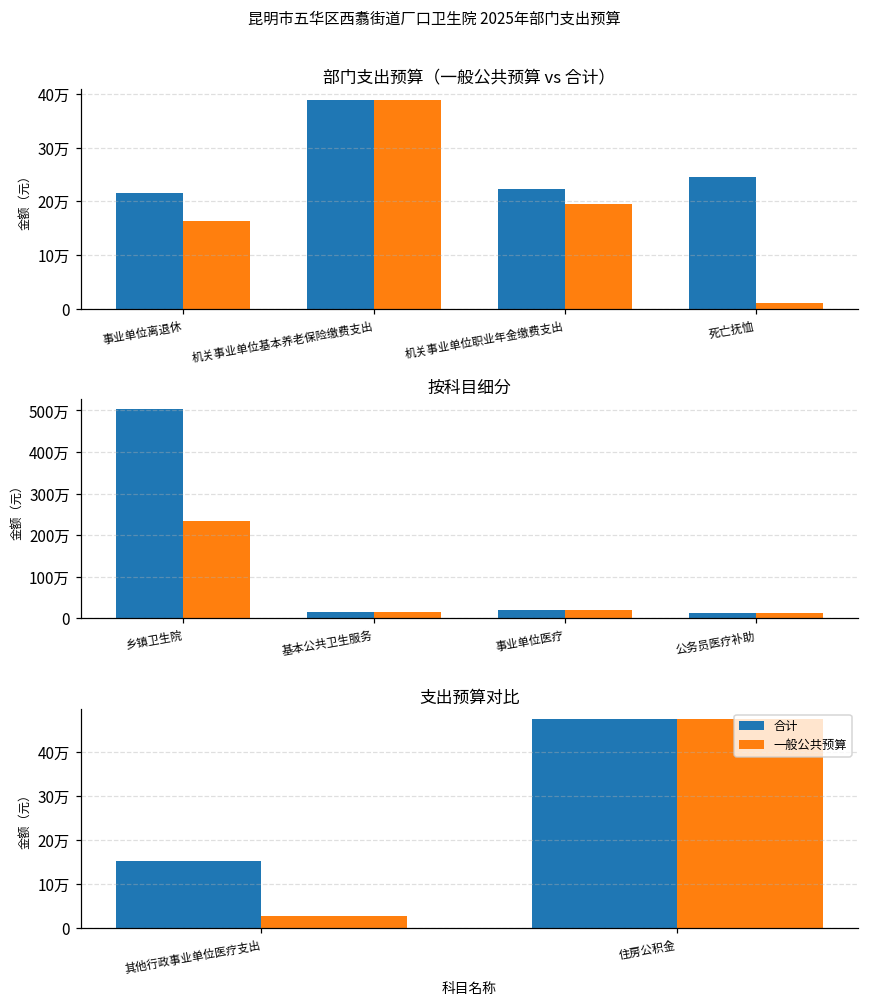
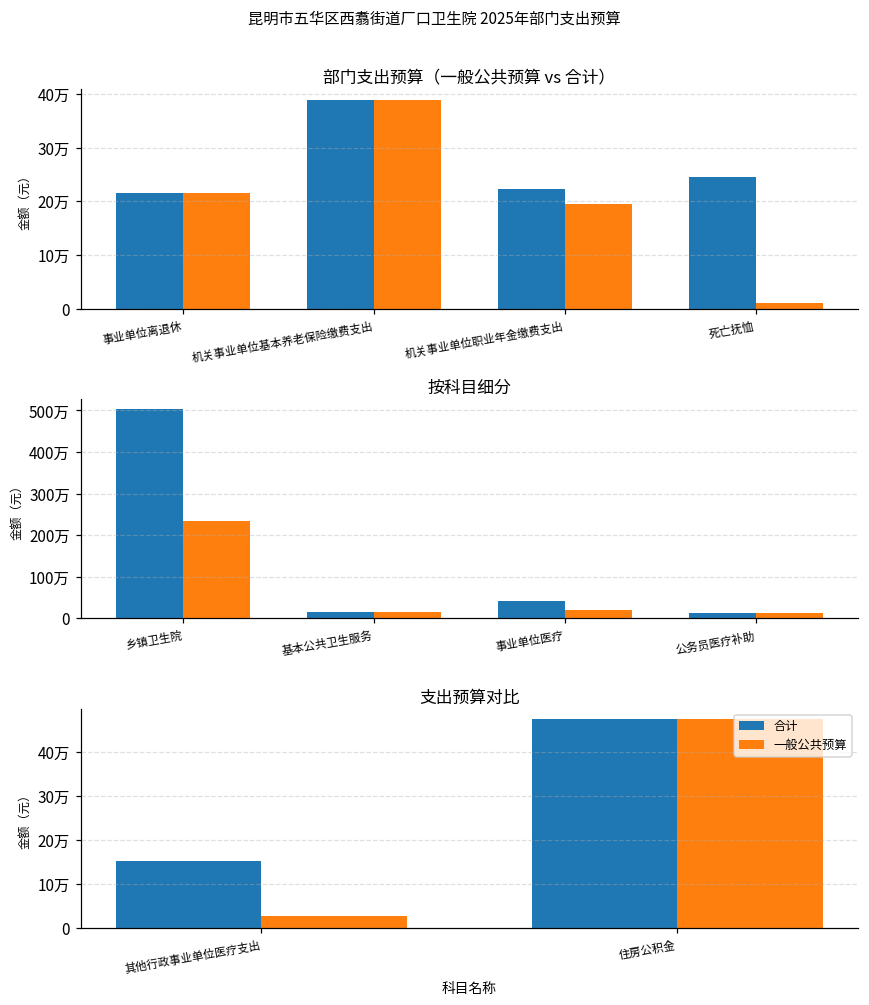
  {
    "部门支出预算（一般公共预算 vs 合计）": {
      "合计": {
        "事业单位离退休": "22万",
        "机关事业单位基本养老保险缴费支出": "39万",
        "机关事业单位职业年金缴费支出": "22万",
        "死亡抚恤": "25万"
      },
      "一般公共预算": {
-       "事业单位离退休": "16万",
+       "事业单位离退休": "22万",
        "机关事业单位基本养老保险缴费支出": "39万",
        "机关事业单位职业年金缴费支出": "19万",
        "死亡抚恤": "1万"
      }
    },
    "按科目细分": {
      "合计": {
        "乡镇卫生院": "500万",
        "基本公共卫生服务": "20万",
-       "事业单位医疗": "20万",
+       "事业单位医疗": "40万",
        "公务员医疗补助": "10万"
      },
      "一般公共预算": {
        "乡镇卫生院": "240万",
        "基本公共卫生服务": "20万",
        "事业单位医疗": "20万",
        "公务员医疗补助": "10万"
      }
    },
    "支出预算对比": {
      "合计": {
        "其他行政事业单位医疗支出": "15万",
        "住房公积金": "47万"
      },
      "一般公共预算": {
        "其他行政事业单位医疗支出": "3万"
      }
    }
  }
